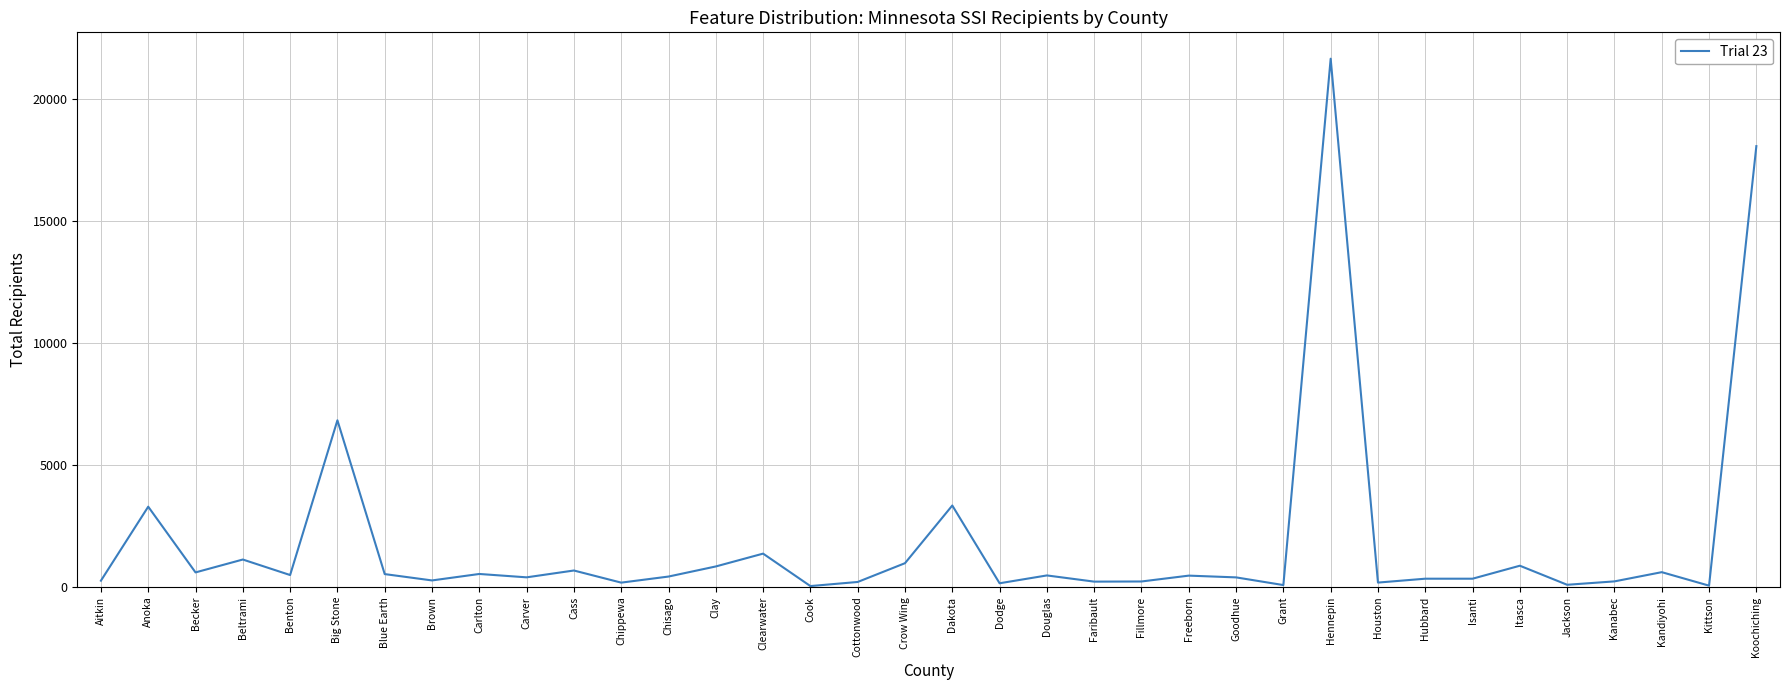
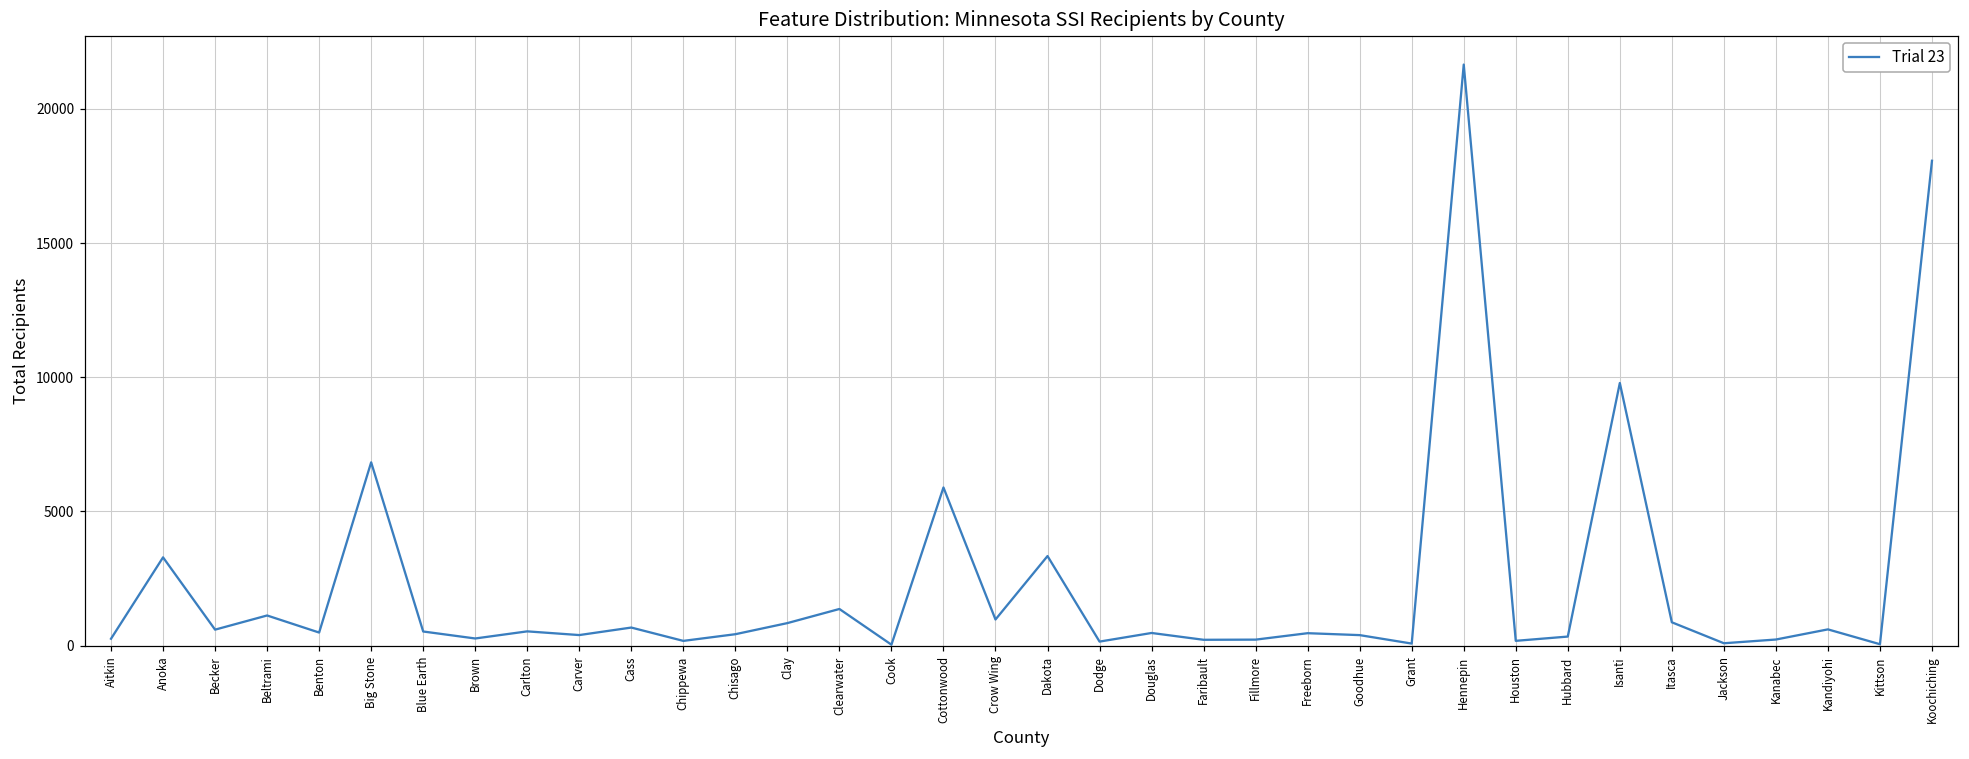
  {
    "Aitkin": 300,
    "Anoka": 3300,
    "Becker": 600,
    "Beltrami": 1100,
    "Benton": 500,
    "Big Stone": 6800,
    "Blue Earth": 500,
    "Brown": 300,
    "Carlton": 500,
    "Carver": 400,
    "Cass": 700,
    "Chippewa": 200,
    "Chisago": 400,
    "Clay": 800,
    "Clearwater": 1400,
    "Cook": 0,
-   "Cottonwood": 200,
+   "Cottonwood": 5900,
    "Crow Wing": 1000,
    "Dakota": 3300,
    "Dodge": 200,
    "Douglas": 500,
    "Faribault": 200,
    "Fillmore": 200,
    "Freeborn": 500,
    "Goodhue": 400,
    "Grant": 100,
    "Hennepin": 21700,
    "Houston": 200,
    "Hubbard": 300,
-   "Isanti": 300,
+   "Isanti": 9800,
    "Itasca": 900,
    "Jackson": 100,
    "Kanabec": 200,
    "Kandiyohi": 600,
    "Kittson": 100,
    "Koochiching": 18100
  }
